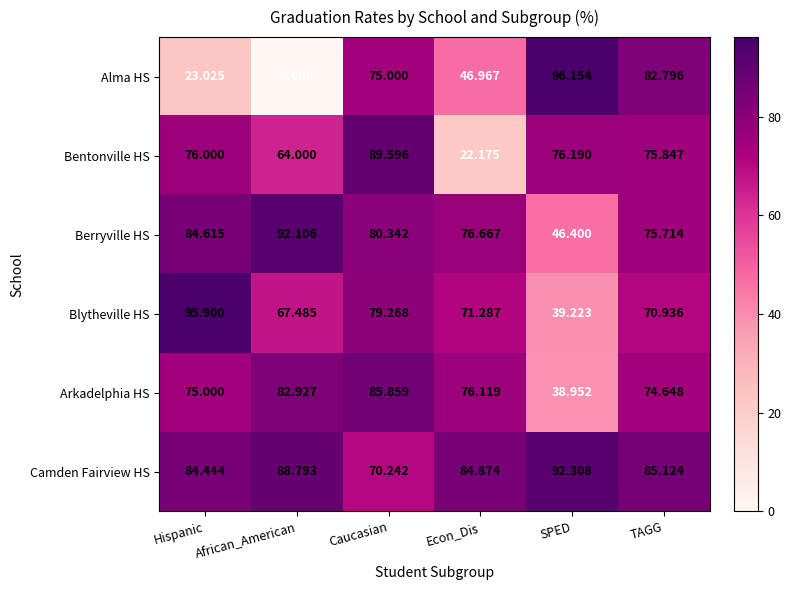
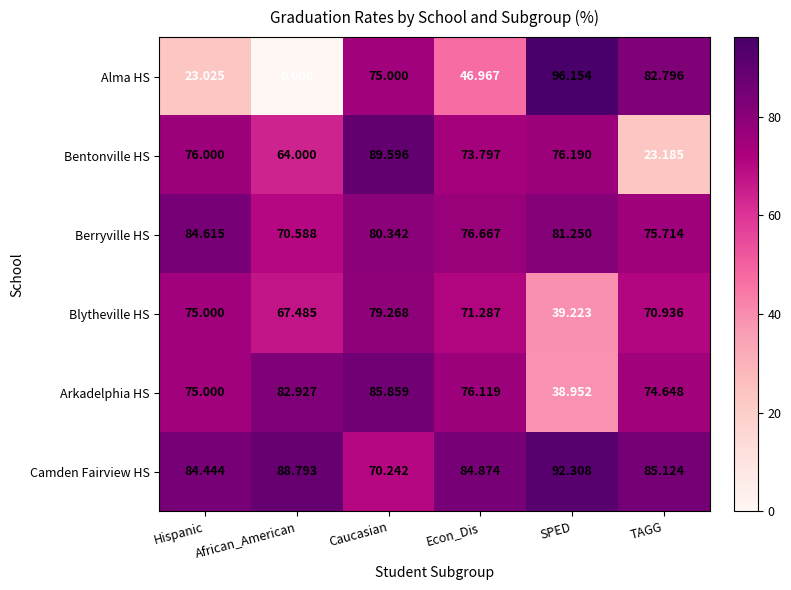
  {
    "Alma HS": {
      "Hispanic": 23.025,
      "Caucasian": 75.000,
      "Econ_Dis": 46.967,
      "SPED": 96.154,
      "TAGG": 82.796
    },
    "Bentonville HS": {
      "Hispanic": 76.000,
      "African_American": 64.000,
      "Caucasian": 89.596,
-     "Econ_Dis": 22.175,
+     "Econ_Dis": 73.797,
      "SPED": 76.190,
-     "TAGG": 75.847
+     "TAGG": 23.185
    },
    "Berryville HS": {
      "Hispanic": 84.615,
-     "African_American": 92.106,
+     "African_American": 70.588,
      "Caucasian": 80.342,
      "Econ_Dis": 76.667,
-     "SPED": 46.400,
+     "SPED": 81.250,
      "TAGG": 75.714
    },
    "Blytheville HS": {
-     "Hispanic": 95.900,
+     "Hispanic": 75.000,
      "African_American": 67.485,
      "Caucasian": 79.268,
      "Econ_Dis": 71.287,
      "SPED": 39.223,
      "TAGG": 70.936
    },
    "Arkadelphia HS": {
      "Hispanic": 75.000,
      "African_American": 82.927,
      "Caucasian": 85.859,
      "Econ_Dis": 76.119,
      "SPED": 38.952,
      "TAGG": 74.648
    },
    "Camden Fairview HS": {
      "Hispanic": 84.444,
      "African_American": 88.793,
      "Caucasian": 70.242,
      "Econ_Dis": 84.874,
      "SPED": 92.308,
      "TAGG": 85.124
    }
  }
